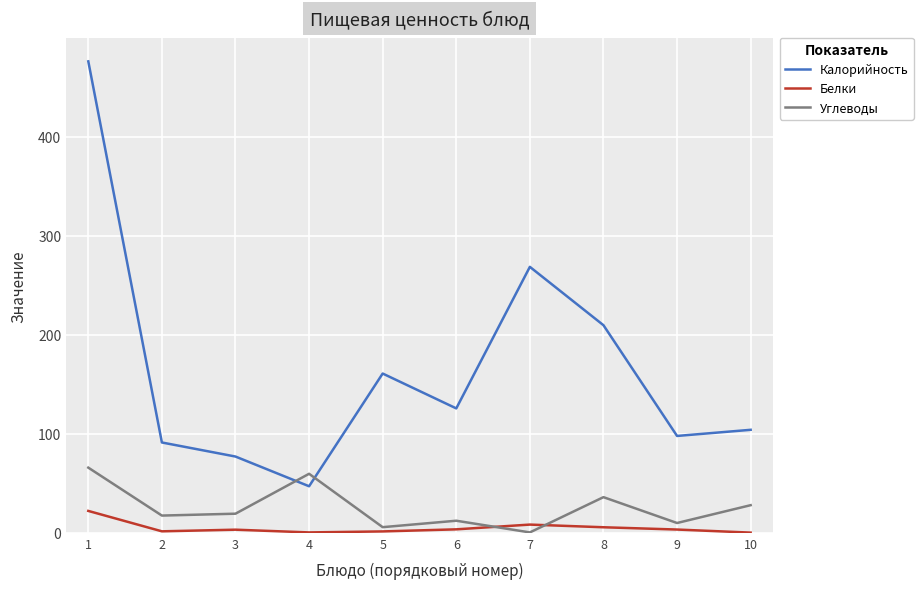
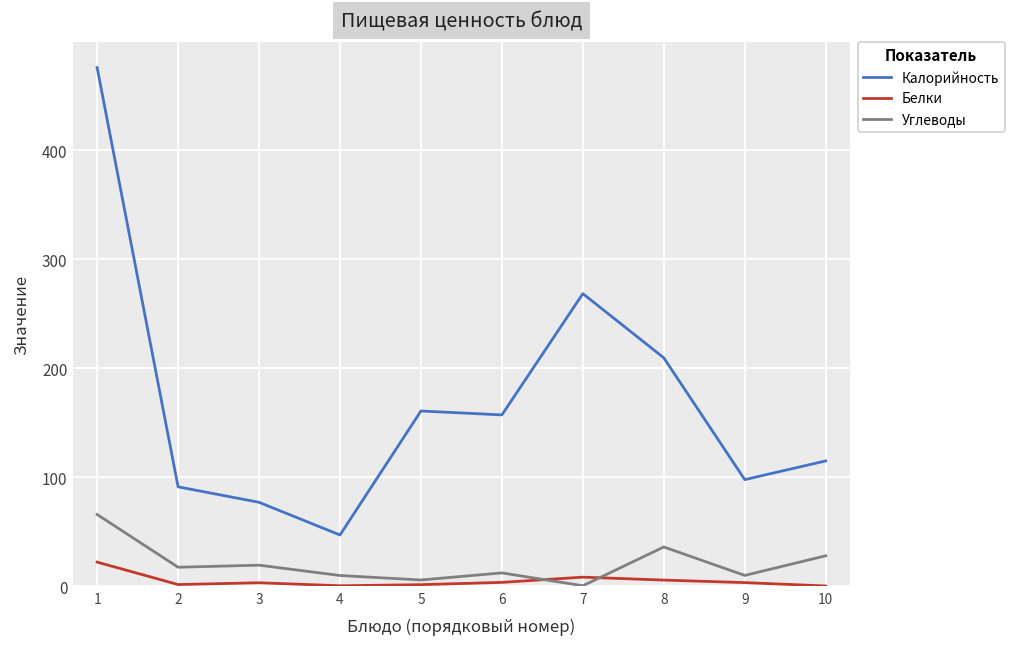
  {
    "Калорийность": {
      "1": 480,
      "2": 90,
      "3": 80,
      "4": 50,
      "5": 160,
-     "6": 130,
+     "6": 160,
      "7": 270,
      "8": 210,
      "9": 100,
-     "10": 100
+     "10": 120
    },
    "Белки": {
      "1": 20,
      "2": 0,
      "3": 0,
      "4": 0,
      "5": 0,
      "6": 0,
      "7": 10,
      "8": 10,
      "9": 0,
      "10": 0
    },
    "Углеводы": {
      "1": 70,
      "2": 20,
      "3": 20,
-     "4": 60,
+     "4": 10,
      "5": 10,
      "6": 10,
      "7": 0,
      "8": 40,
      "9": 10,
      "10": 30
    }
  }
